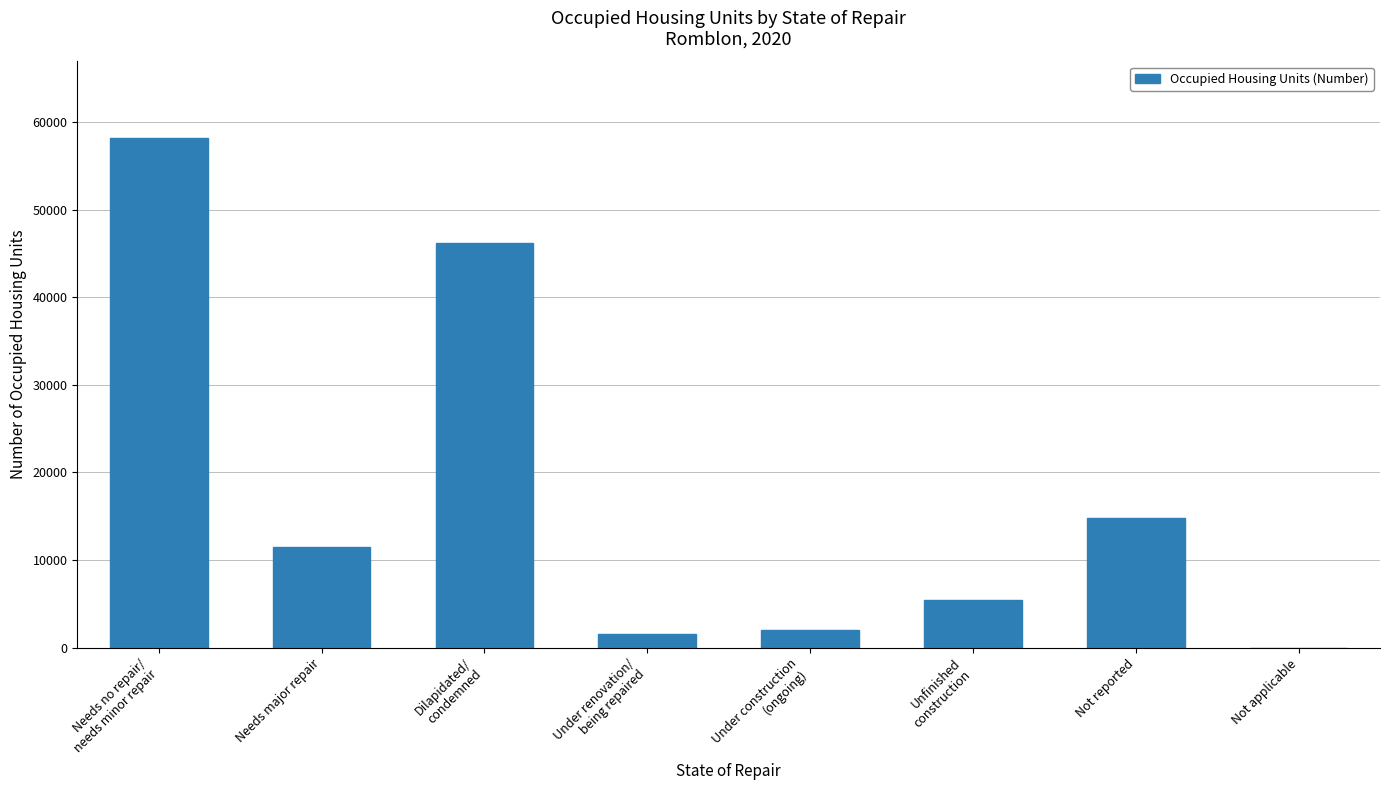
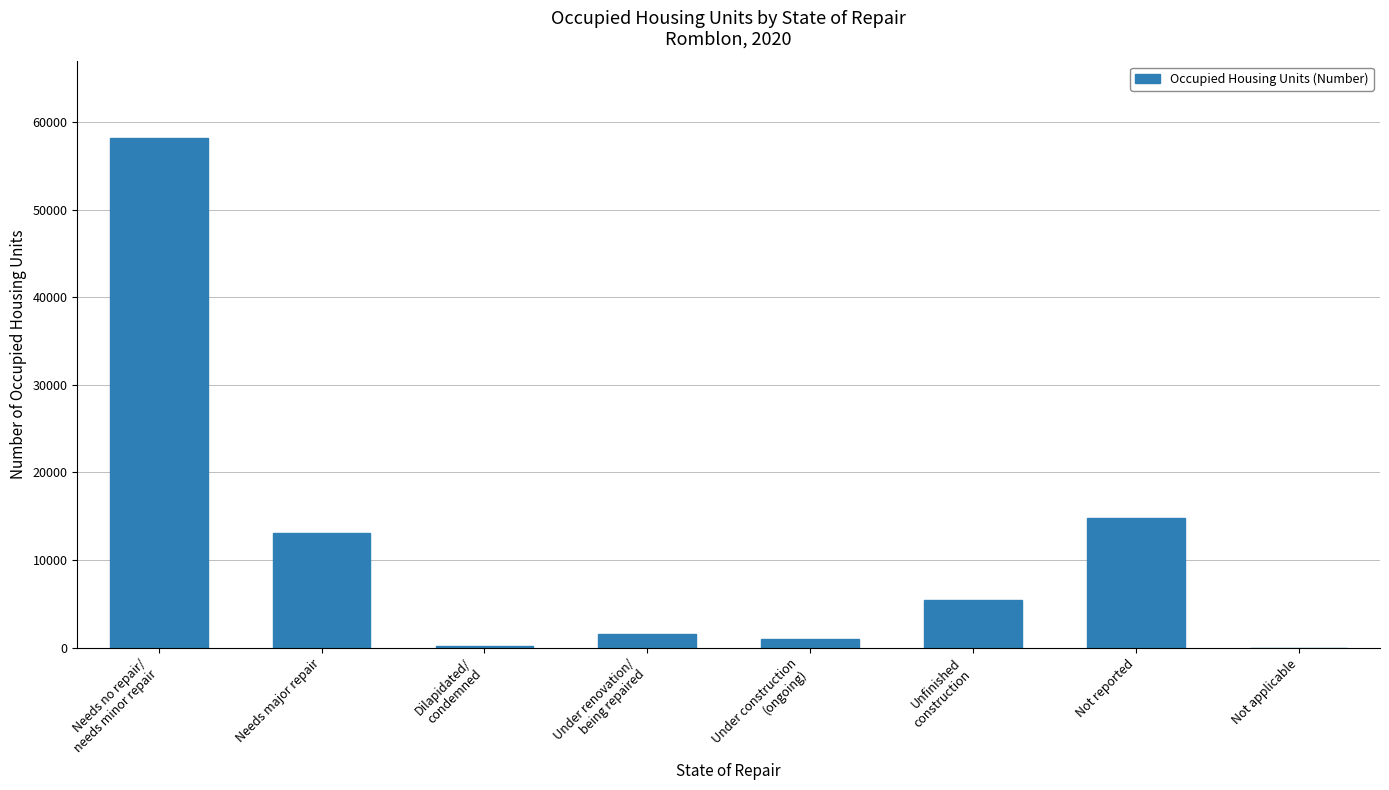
  {
    "Needs no repair/ needs minor repair": 58000,
-   "Needs major repair": 11000,
-   "Dilapidated/ condemned": 46000,
+   "Needs major repair": 13000,
+   "Dilapidated/ condemned": 0,
    "Under renovation/ being repaired": 2000,
-   "Under construction (ongoing)": 2000,
+   "Under construction (ongoing)": 1000,
    "Unfinished construction": 5000,
    "Not reported": 15000
  }
